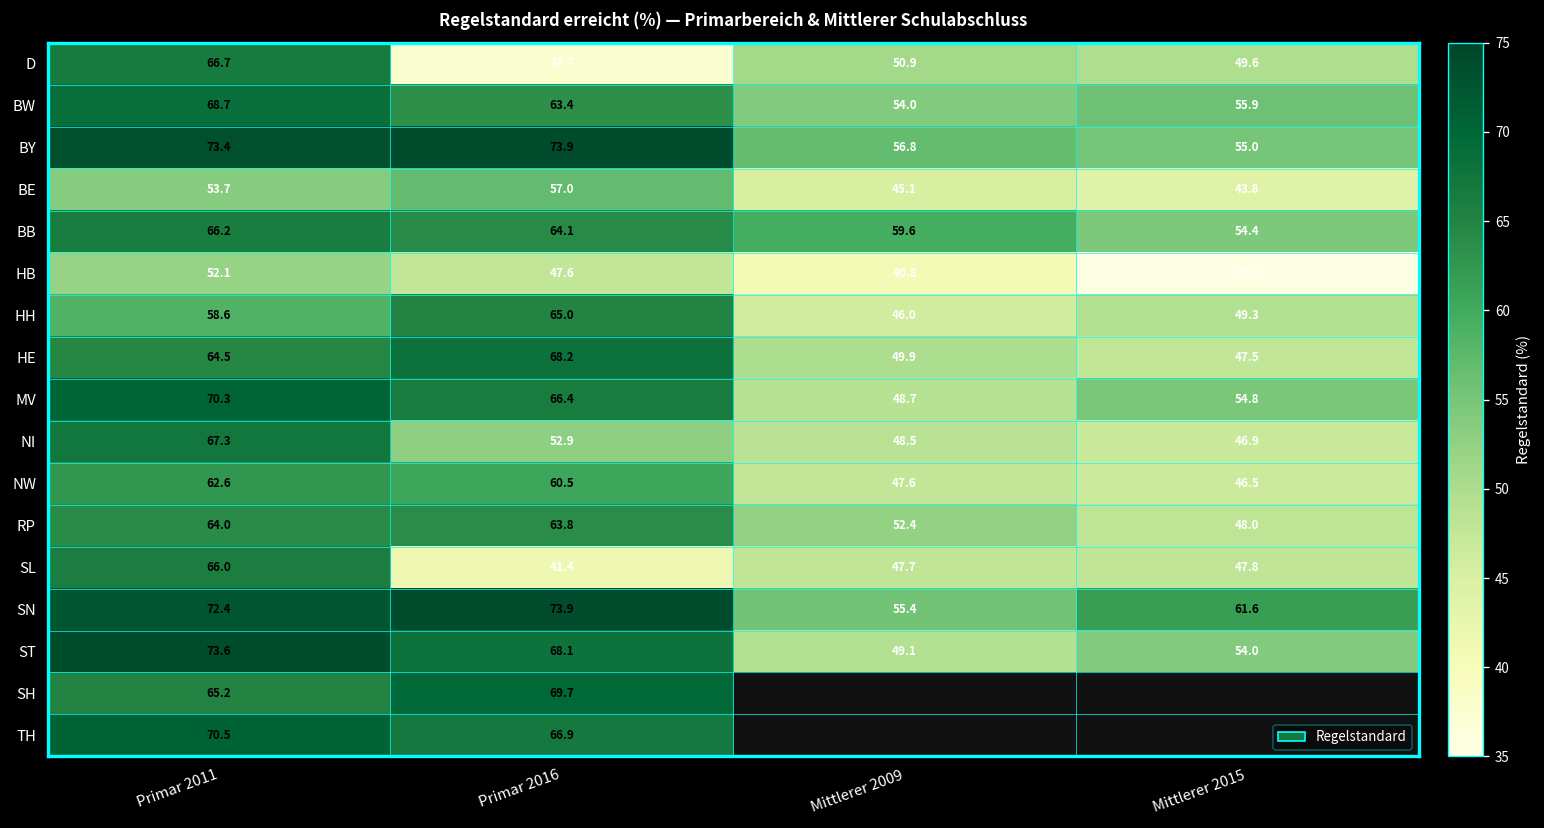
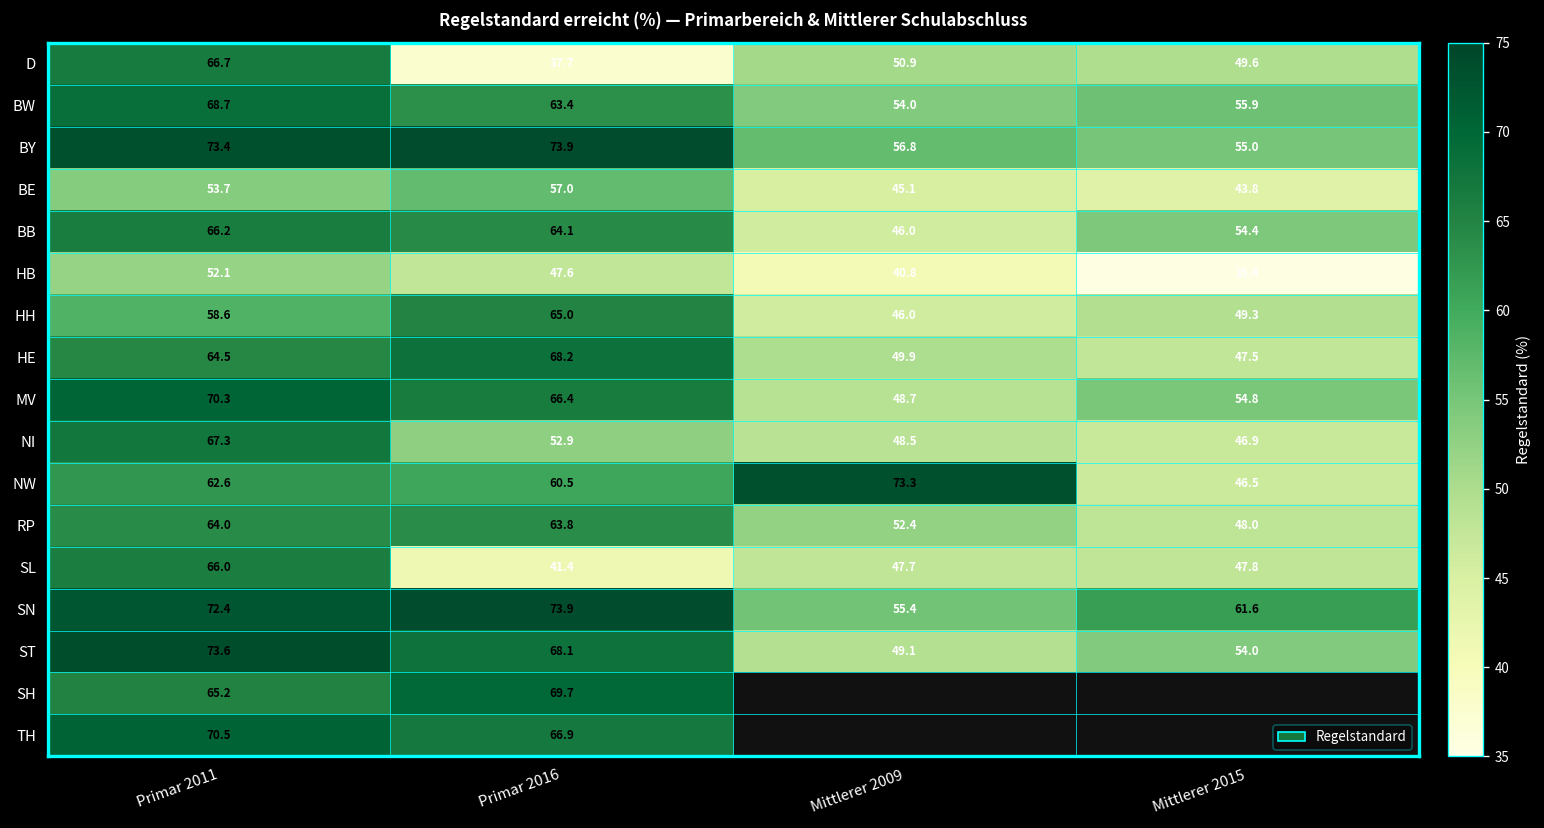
  {
    "D": {
      "Primar 2011": 66.7,
      "Primar 2016": 37.7,
      "Mittlerer 2009": 50.9,
      "Mittlerer 2015": 49.6
    },
    "BW": {
      "Primar 2011": 68.7,
      "Primar 2016": 63.4,
      "Mittlerer 2009": 54.0,
      "Mittlerer 2015": 55.9
    },
    "BY": {
      "Primar 2011": 73.4,
      "Primar 2016": 73.9,
      "Mittlerer 2009": 56.8,
      "Mittlerer 2015": 55.0
    },
    "BE": {
      "Primar 2011": 53.7,
      "Primar 2016": 57.0,
      "Mittlerer 2009": 45.1,
      "Mittlerer 2015": 43.8
    },
    "BB": {
      "Primar 2011": 66.2,
      "Primar 2016": 64.1,
-     "Mittlerer 2009": 59.6,
+     "Mittlerer 2009": 46.0,
      "Mittlerer 2015": 54.4
    },
    "HB": {
      "Primar 2011": 52.1,
      "Primar 2016": 47.6,
      "Mittlerer 2009": 40.8
    },
    "HH": {
      "Primar 2011": 58.6,
      "Primar 2016": 65.0,
      "Mittlerer 2009": 46.0,
      "Mittlerer 2015": 49.3
    },
    "HE": {
      "Primar 2011": 64.5,
      "Primar 2016": 68.2,
      "Mittlerer 2009": 49.9,
      "Mittlerer 2015": 47.5
    },
    "MV": {
      "Primar 2011": 70.3,
      "Primar 2016": 66.4,
      "Mittlerer 2009": 48.7,
      "Mittlerer 2015": 54.8
    },
    "NI": {
      "Primar 2011": 67.3,
      "Primar 2016": 52.9,
      "Mittlerer 2009": 48.5,
      "Mittlerer 2015": 46.9
    },
    "NW": {
      "Primar 2011": 62.6,
      "Primar 2016": 60.5,
-     "Mittlerer 2009": 47.6,
+     "Mittlerer 2009": 73.3,
      "Mittlerer 2015": 46.5
    },
    "RP": {
      "Primar 2011": 64.0,
      "Primar 2016": 63.8,
      "Mittlerer 2009": 52.4,
      "Mittlerer 2015": 48.0
    },
    "SL": {
      "Primar 2011": 66.0,
      "Primar 2016": 41.4,
      "Mittlerer 2009": 47.7,
      "Mittlerer 2015": 47.8
    },
    "SN": {
      "Primar 2011": 72.4,
      "Primar 2016": 73.9,
      "Mittlerer 2009": 55.4,
      "Mittlerer 2015": 61.6
    },
    "ST": {
      "Primar 2011": 73.6,
      "Primar 2016": 68.1,
      "Mittlerer 2009": 49.1,
      "Mittlerer 2015": 54.0
    },
    "SH": {
      "Primar 2011": 65.2,
      "Primar 2016": 69.7
    },
    "TH": {
      "Primar 2011": 70.5,
      "Primar 2016": 66.9
    }
  }
